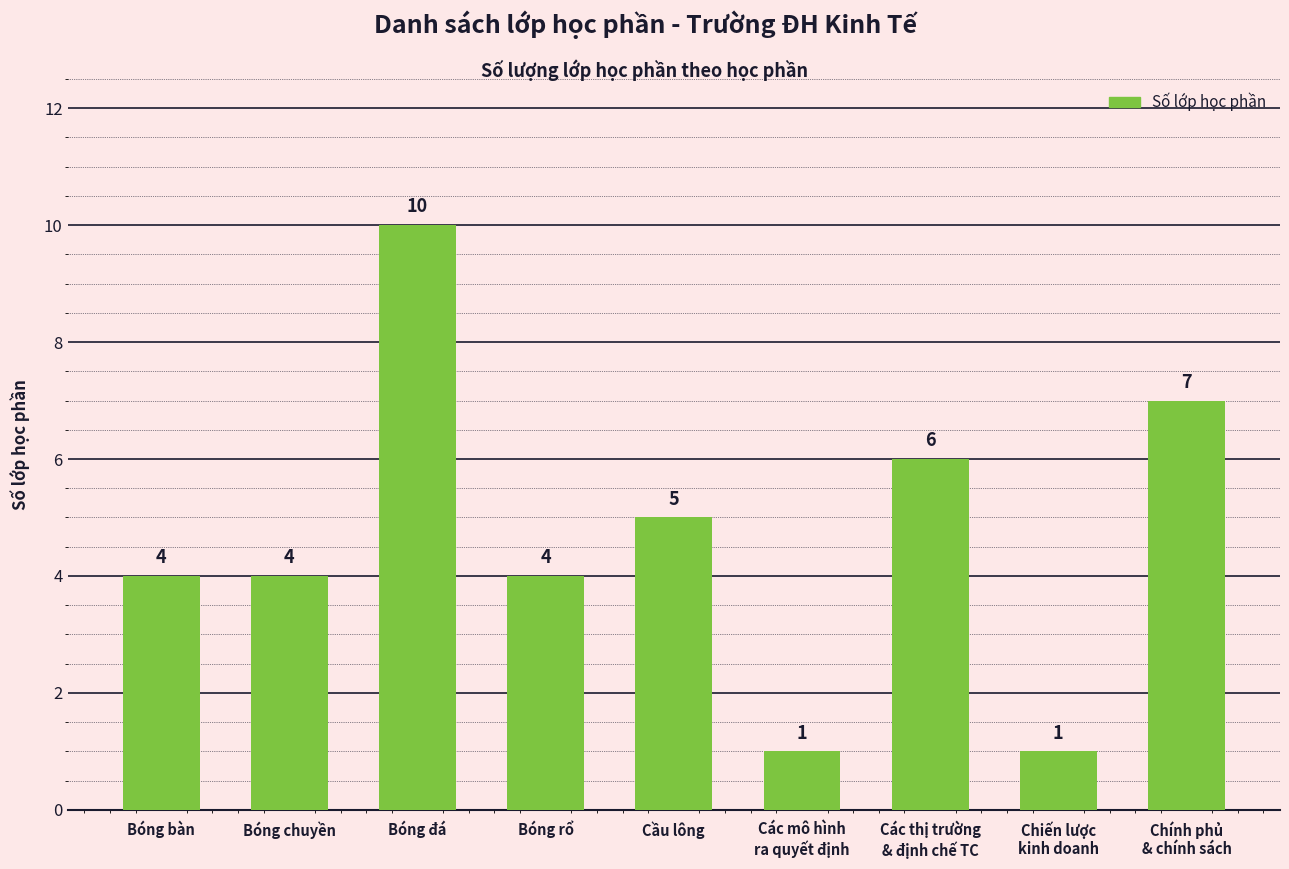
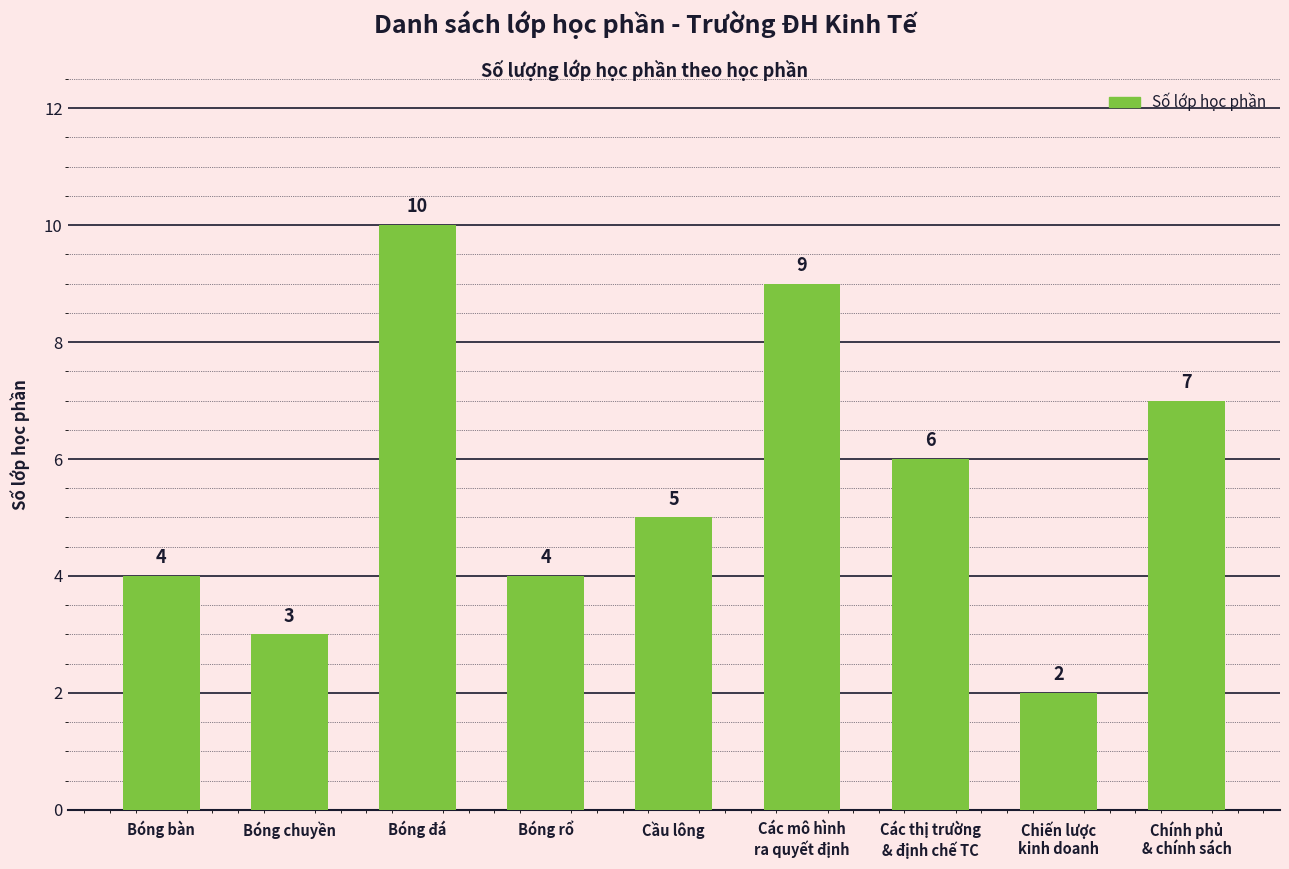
  {
    "Bóng bàn": 4,
-   "Bóng chuyền": 4,
+   "Bóng chuyền": 3,
    "Bóng đá": 10,
    "Bóng rổ": 4,
    "Cầu lông": 5,
-   "Các mô hình ra quyết định": 1,
+   "Các mô hình ra quyết định": 9,
    "Các thị trường & định chế TC": 6,
-   "Chiến lược kinh doanh": 1,
+   "Chiến lược kinh doanh": 2,
    "Chính phủ & chính sách": 7
  }
